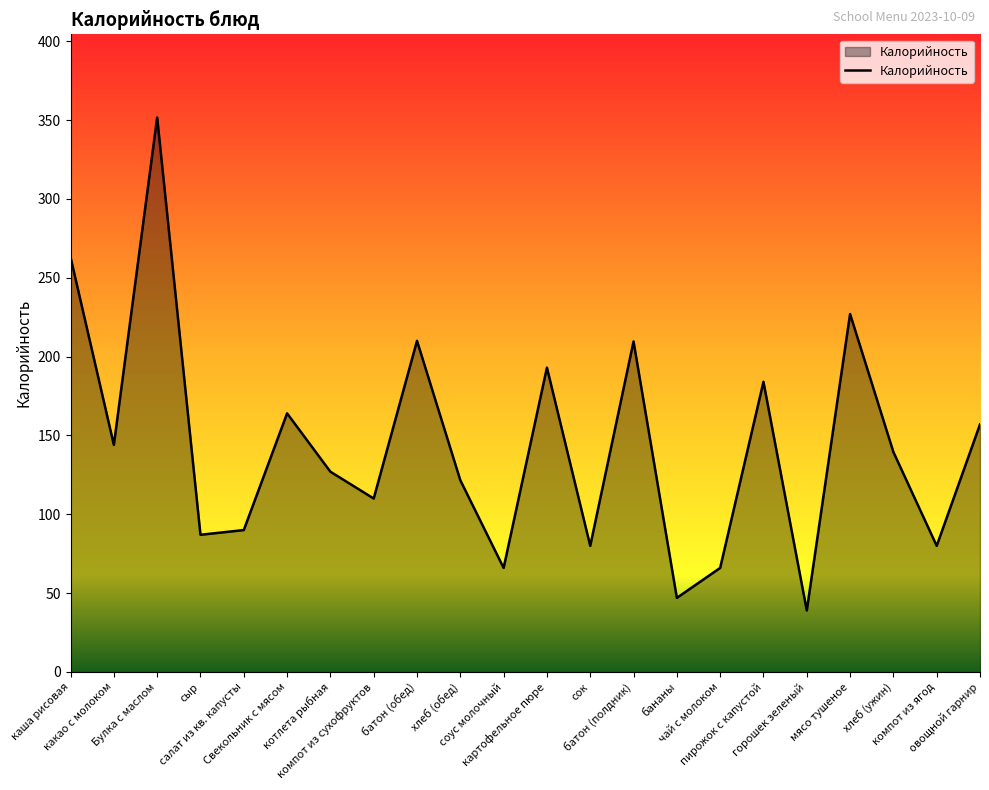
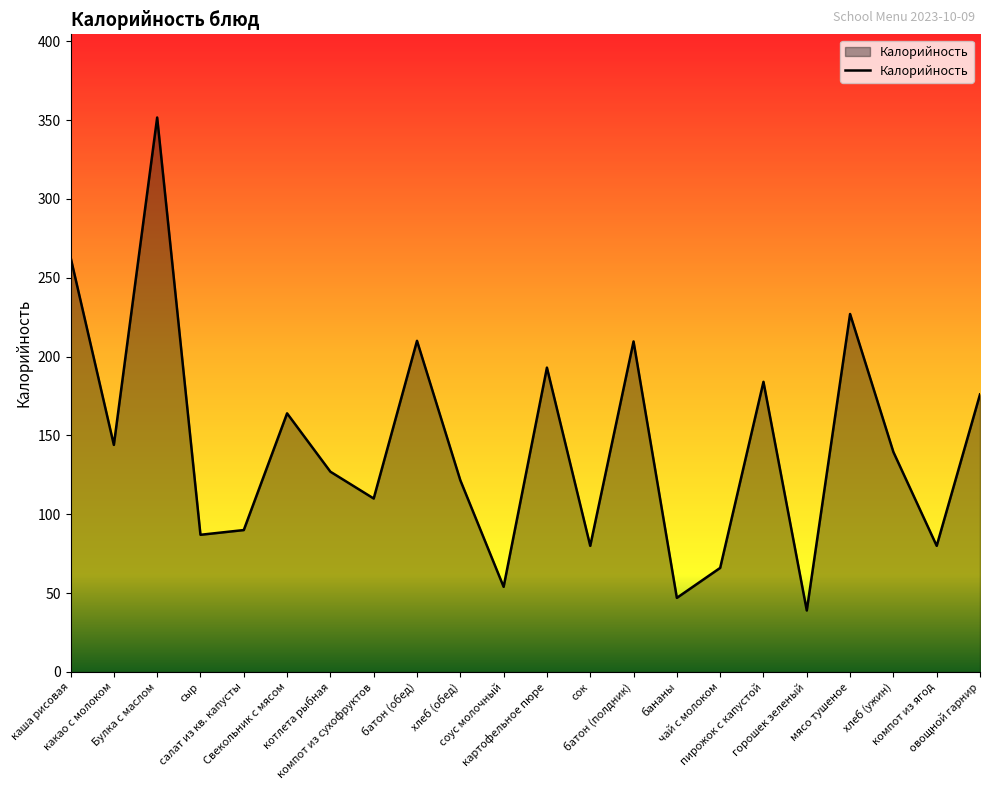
  {
    "каша рисовая": 263,
    "какао с молоком": 144,
    "Булка с маслом": 352,
    "сыр": 87,
    "салат из кв. капусты": 90,
    "Свекольник с мясом": 164,
    "котлета рыбная": 127,
    "компот из сухофруктов": 110,
    "батон (обед)": 210,
    "хлеб (обед)": 122,
-   "соус молочный": 66,
+   "соус молочный": 54,
    "картофельное пюре": 193,
    "сок": 80,
    "батон (полдник)": 210,
    "бананы": 47,
    "чай с молоком": 66,
    "пирожок с капустой": 184,
    "горошек зеленый": 39,
    "мясо тушеное": 227,
    "хлеб (ужин)": 140,
    "компот из ягод": 80,
-   "овощной гарнир": 157
+   "овощной гарнир": 176
  }
